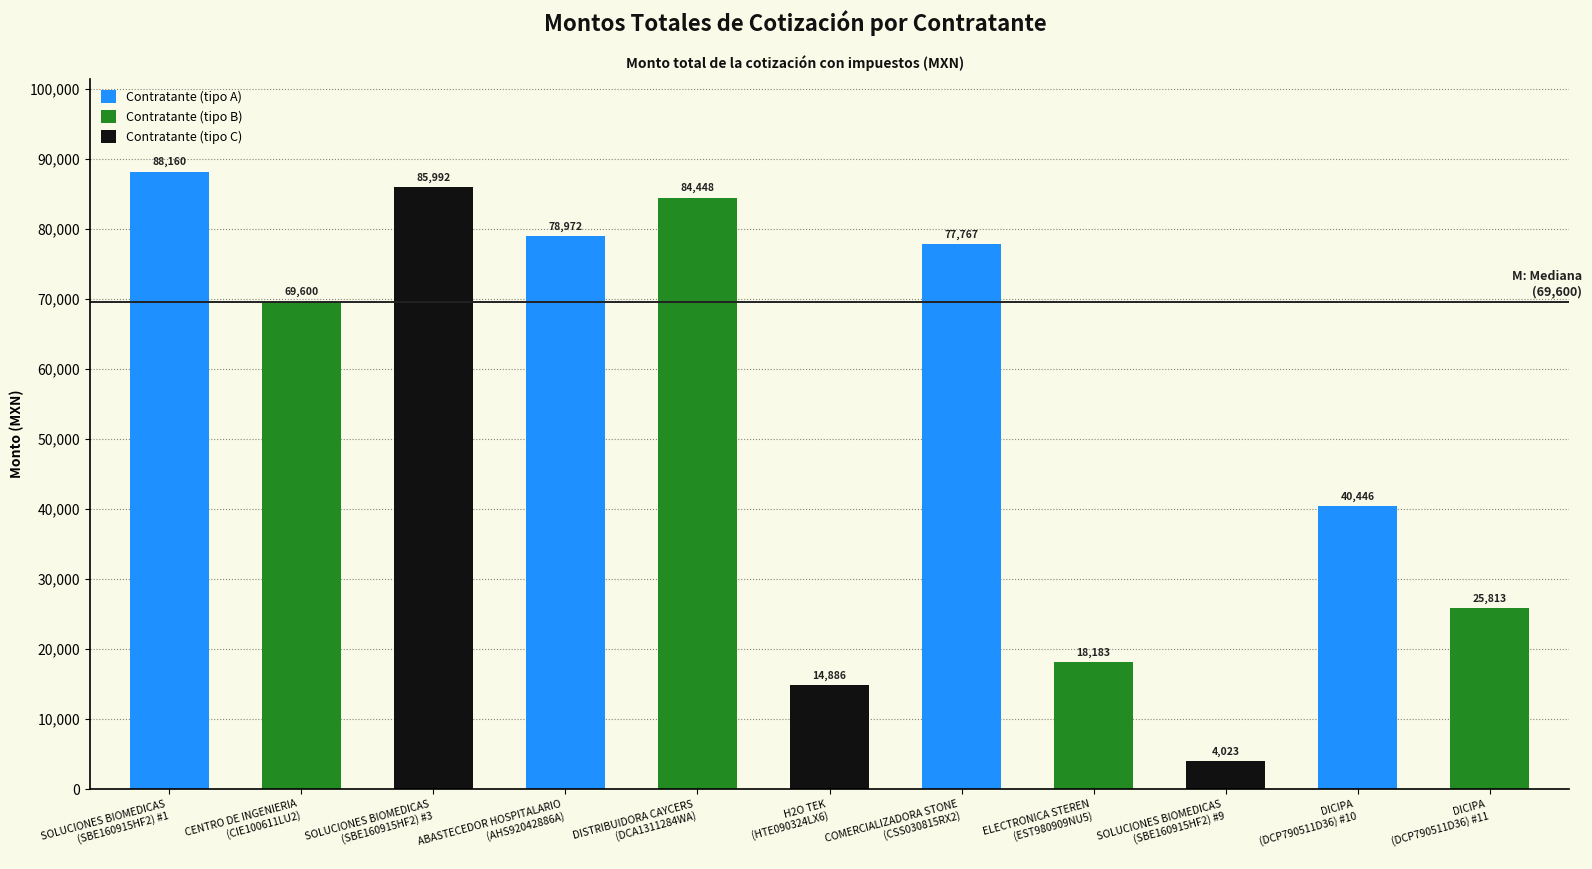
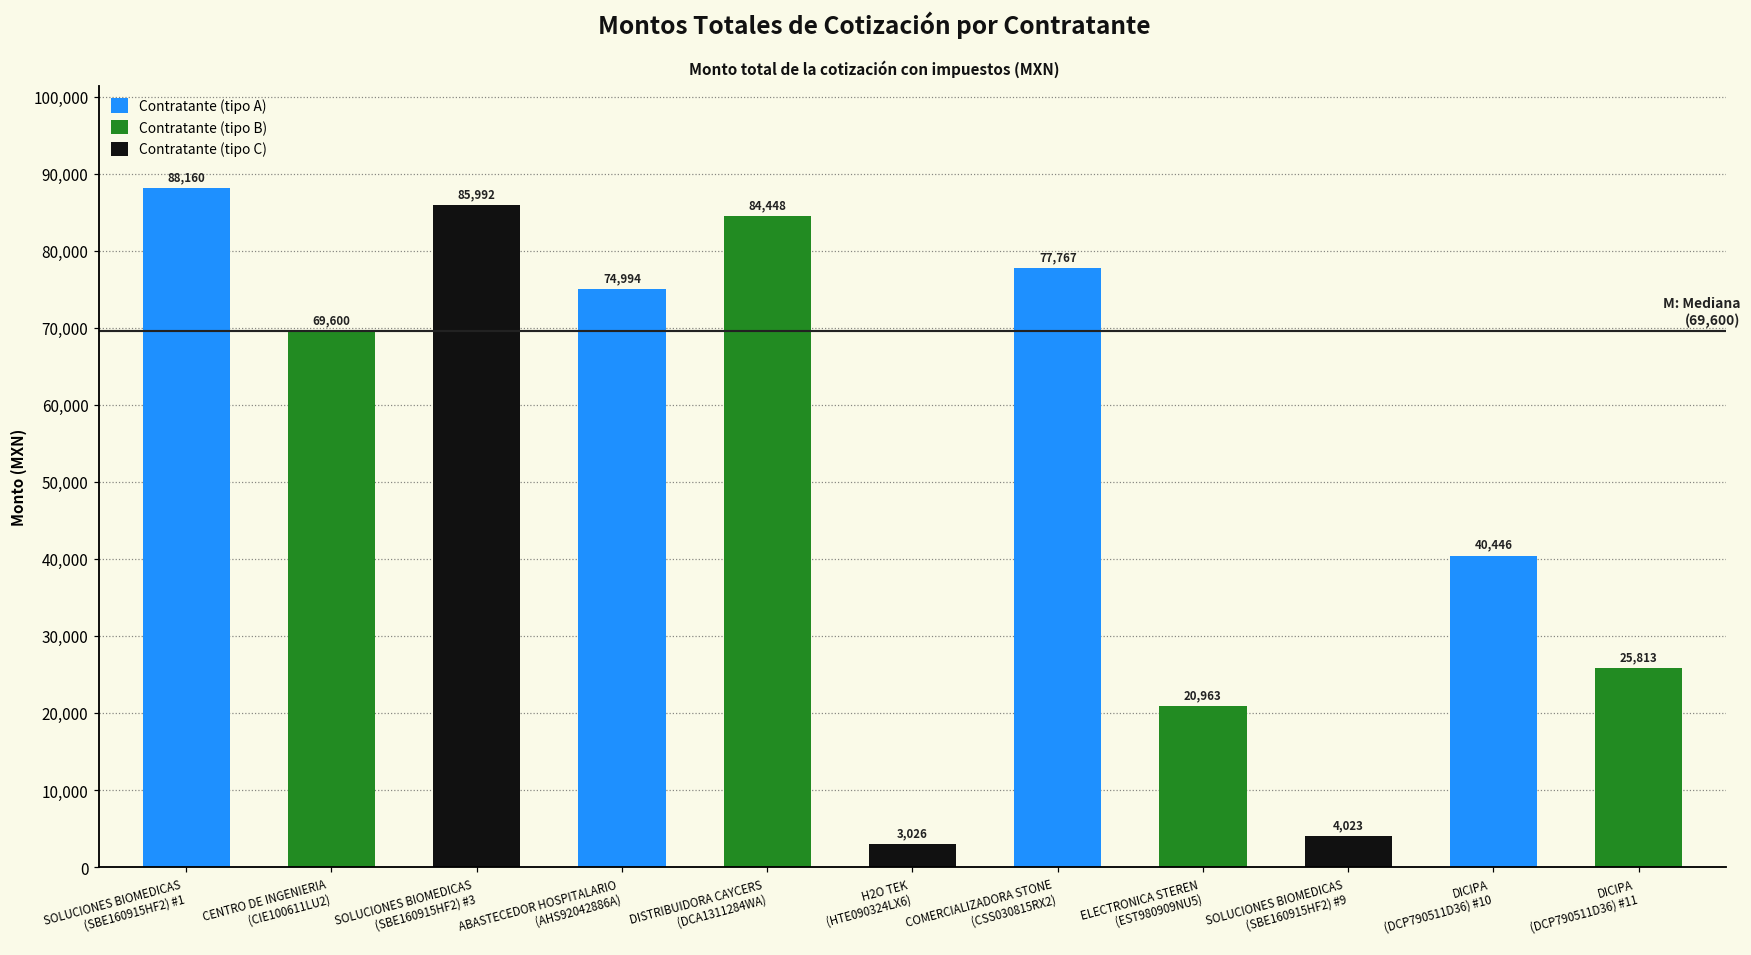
  {
    "SOLUCIONES BIOMEDICAS (SBE160915HF2) #1": "88,160",
    "CENTRO DE INGENIERIA (CIE100611LU2)": "69,600",
    "SOLUCIONES BIOMEDICAS (SBE160915HF2) #3": "85,992",
-   "ABASTECEDOR HOSPITALARIO (AHS92042886A)": "78,972",
+   "ABASTECEDOR HOSPITALARIO (AHS92042886A)": "74,994",
    "DISTRIBUIDORA CAYCERS (DCA1311284WA)": "84,448",
-   "H2O TEK (HTE090324LX6)": "14,886",
+   "H2O TEK (HTE090324LX6)": "3,026",
    "COMERCIALIZADORA STONE (CSS030815RX2)": "77,767",
-   "ELECTRONICA STEREN (EST980909NU5)": "18,183",
+   "ELECTRONICA STEREN (EST980909NU5)": "20,963",
    "SOLUCIONES BIOMEDICAS (SBE160915HF2) #9": "4,023",
    "DICIPA (DCP790511D36) #10": "40,446",
    "DICIPA (DCP790511D36) #11": "25,813"
  }
